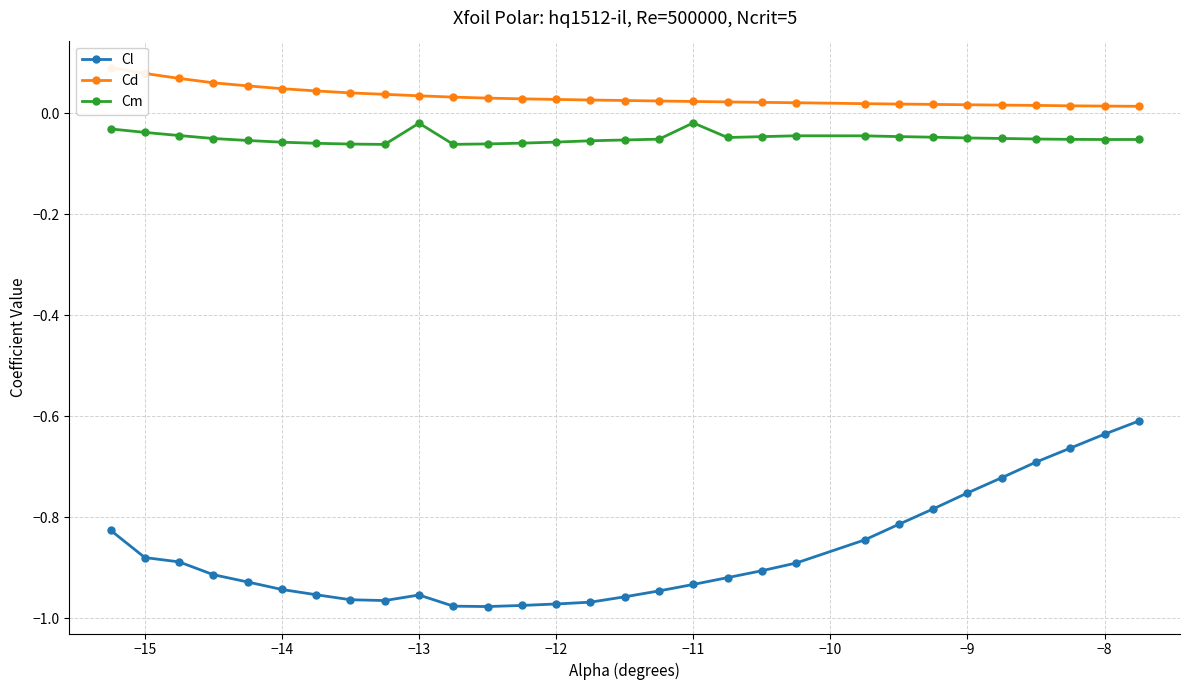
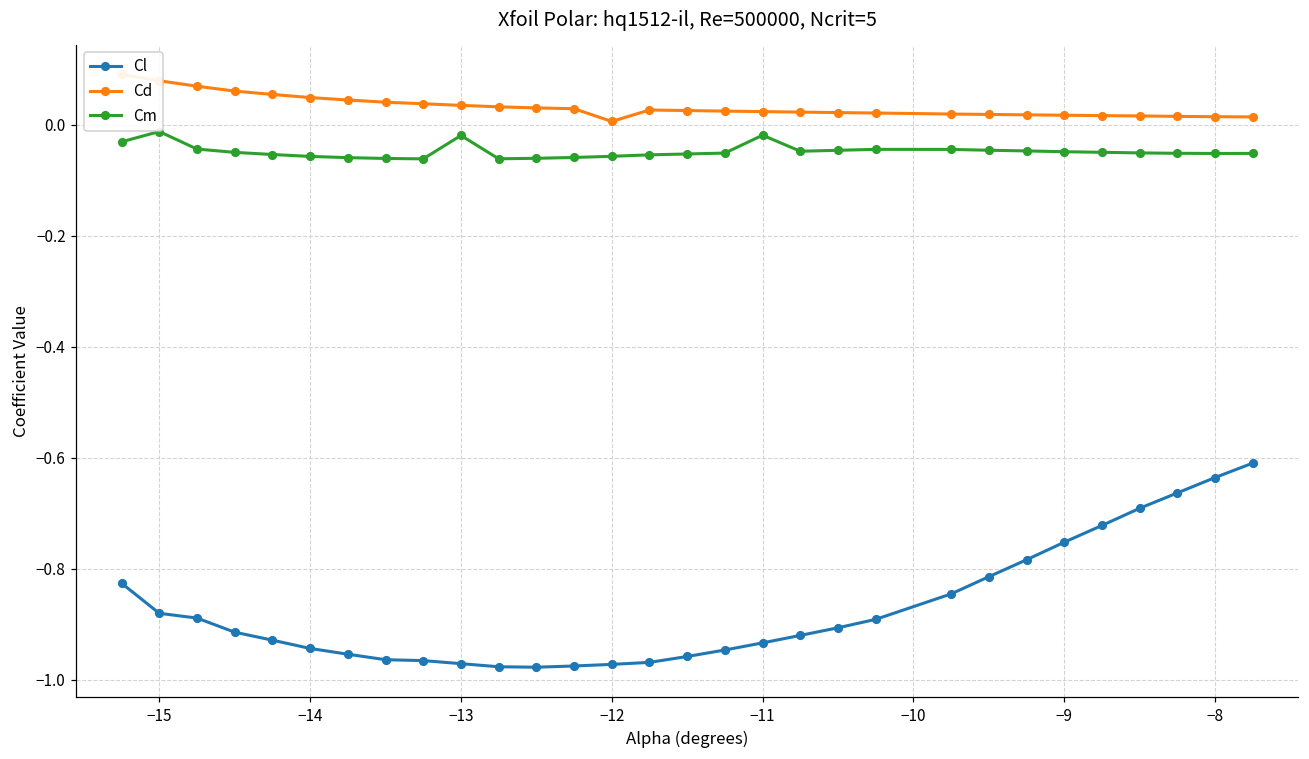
  {
    "Cl": {
      "−15": -0.88,
      "−14": -0.94,
-     "−13": -0.95,
+     "−13": -0.97,
      "−12": -0.97,
      "−11": -0.93,
      "−9": -0.75,
      "−8": -0.64
    },
    "Cd": {
      "−14": 0.05,
      "−13": 0.03,
-     "−12": 0.03,
+     "−12": 0.01,
      "−11": 0.02,
      "−9": 0.02,
      "−8": 0.01
    },
    "Cm": {
-     "−15": -0.04,
+     "−15": -0.01,
      "−14": -0.06,
      "−13": -0.02,
      "−12": -0.06,
      "−11": -0.02,
      "−9": -0.05,
      "−8": -0.05
    }
  }
